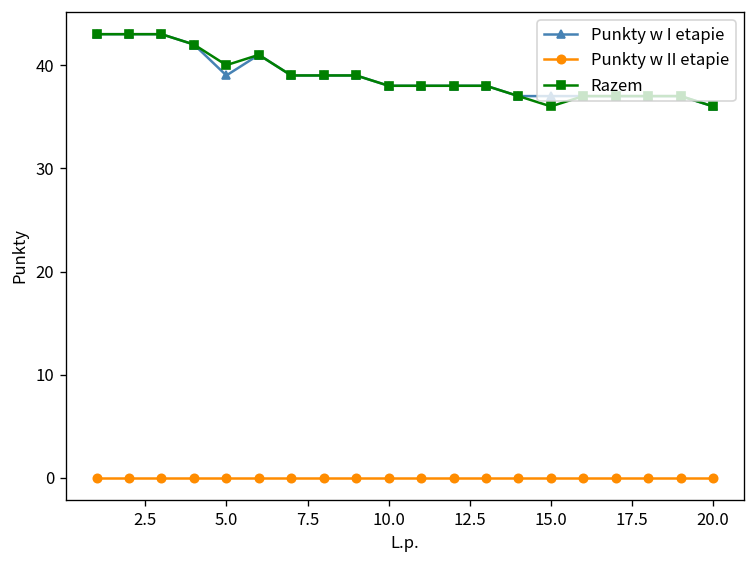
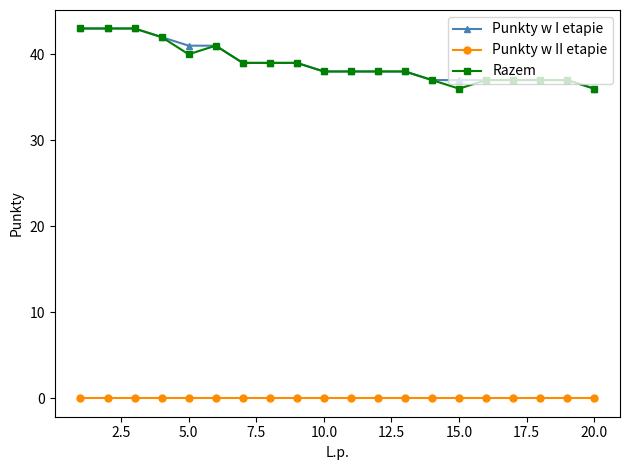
  {
    "Punkty w I etapie": {
-     "5.0": 39
+     "5.0": 41
    },
    "Punkty w II etapie": {
      "5.0": 0,
      "10.0": 0,
      "15.0": 0,
      "20.0": 0
    },
    "Razem": {
      "5.0": 40,
      "15.0": 36
    }
  }
